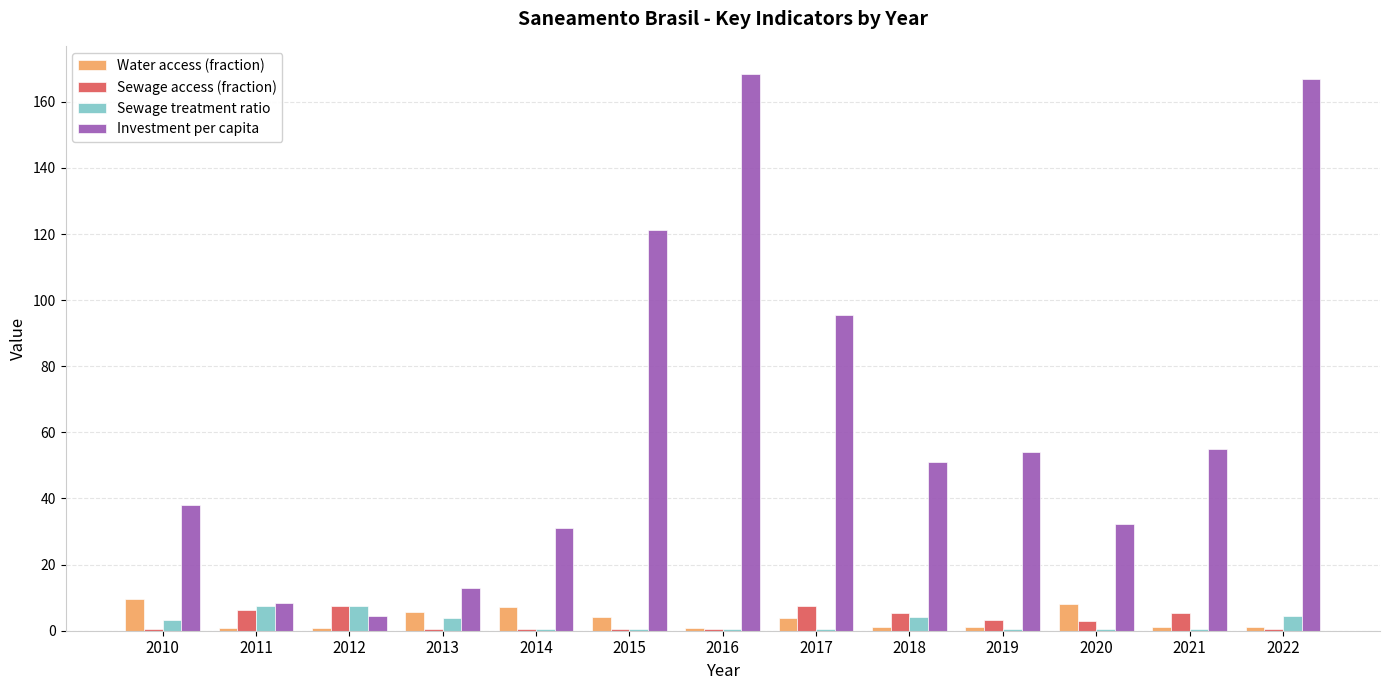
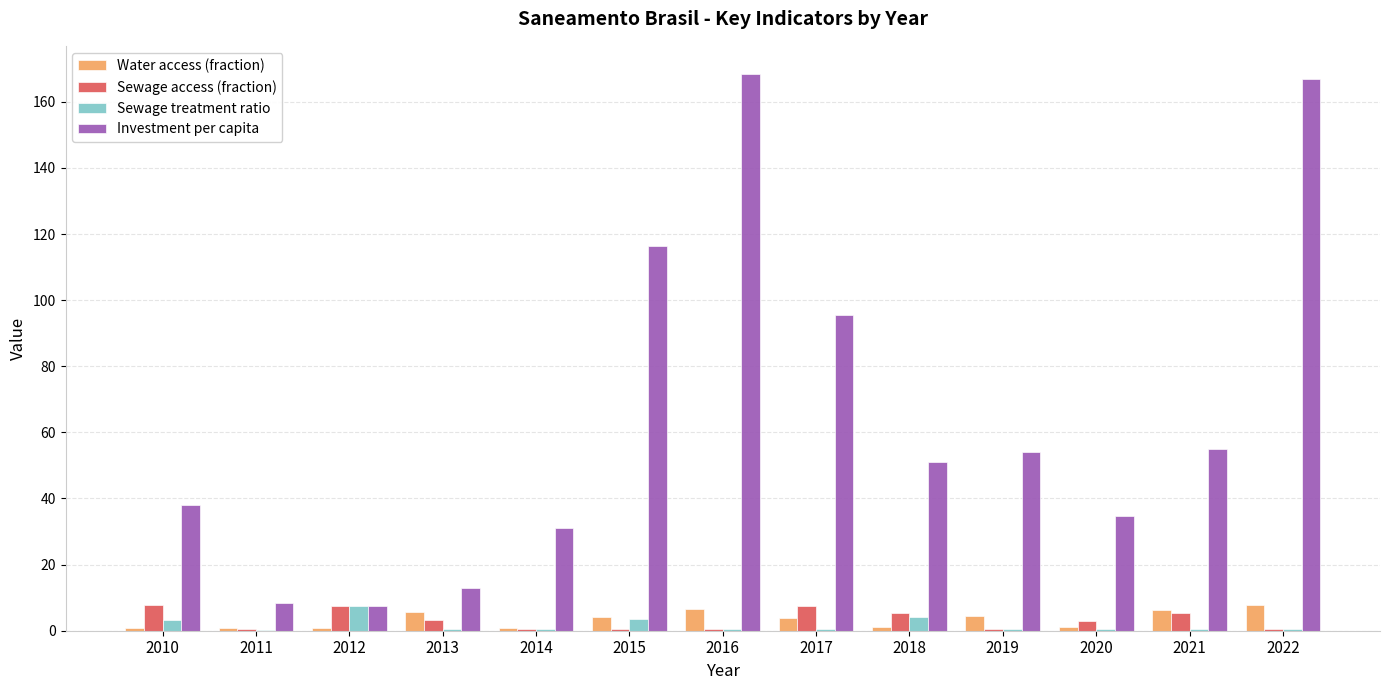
  {
    "Water access (fraction)": {
-     "2010": 10,
+     "2010": 1,
      "2011": 1,
      "2012": 1,
      "2013": 6,
-     "2014": 7,
+     "2014": 1,
      "2015": 4,
-     "2016": 1,
+     "2016": 7,
      "2017": 4,
      "2018": 1,
-     "2019": 1,
-     "2020": 8,
-     "2021": 1,
-     "2022": 1
+     "2019": 5,
+     "2020": 1,
+     "2021": 6,
+     "2022": 8
    },
    "Sewage access (fraction)": {
-     "2010": 1,
-     "2011": 6,
+     "2010": 8,
+     "2011": 1,
      "2012": 7,
-     "2013": 1,
+     "2013": 3,
      "2017": 8,
      "2018": 5,
-     "2019": 3,
+     "2019": 0,
      "2020": 3,
      "2021": 5
    },
    "Sewage treatment ratio": {
      "2010": 3,
-     "2011": 7,
+     "2011": 0,
      "2012": 7,
-     "2013": 4,
-     "2015": 0,
+     "2013": 0,
+     "2015": 3,
      "2018": 4,
-     "2022": 4
+     "2022": 0
    },
    "Investment per capita": {
      "2010": 38,
      "2011": 8,
-     "2012": 4,
+     "2012": 8,
      "2013": 13,
      "2014": 31,
-     "2015": 121,
+     "2015": 116,
      "2016": 169,
      "2017": 95,
      "2018": 51,
      "2019": 54,
-     "2020": 32,
+     "2020": 35,
      "2021": 55,
      "2022": 167
    }
  }
